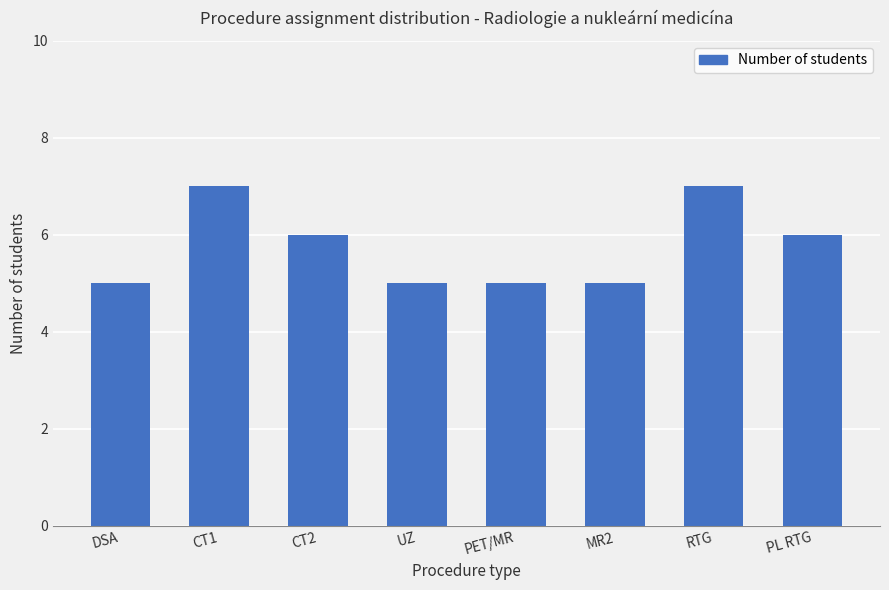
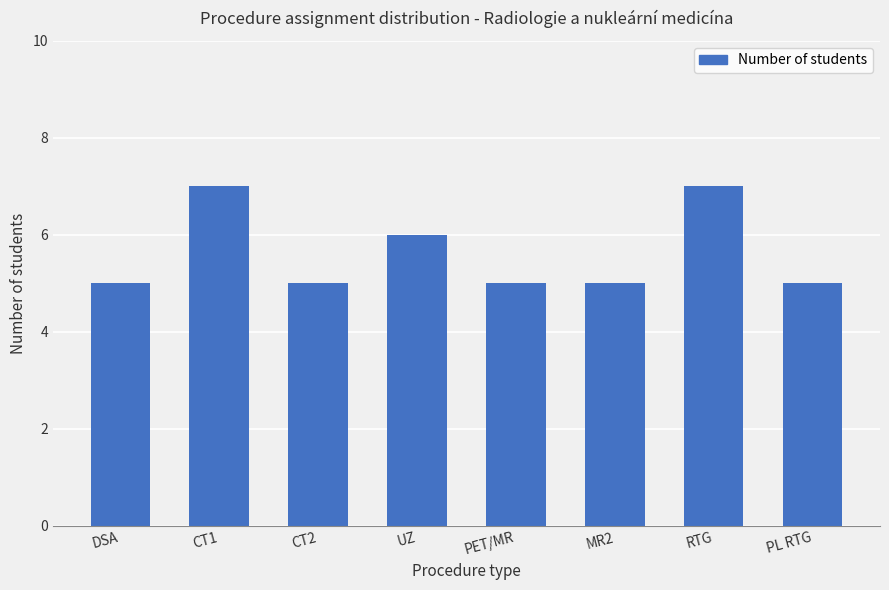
  {
    "DSA": 5,
    "CT1": 7,
-   "CT2": 6,
-   "UZ": 5,
+   "CT2": 5,
+   "UZ": 6,
    "PET/MR": 5,
    "MR2": 5,
    "RTG": 7,
-   "PL RTG": 6
+   "PL RTG": 5
  }
